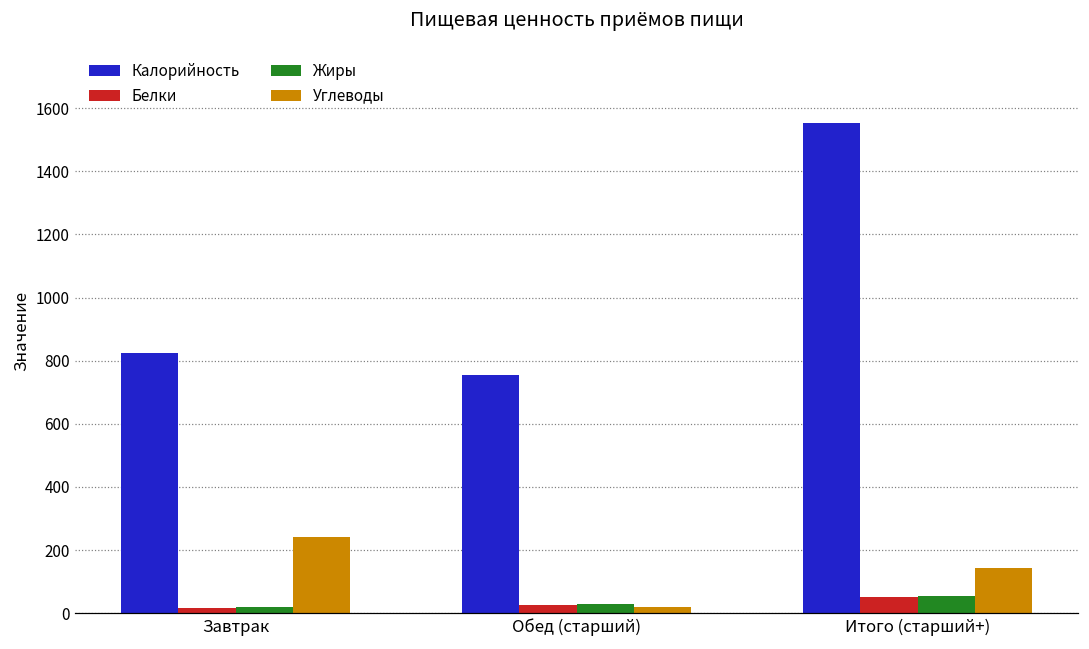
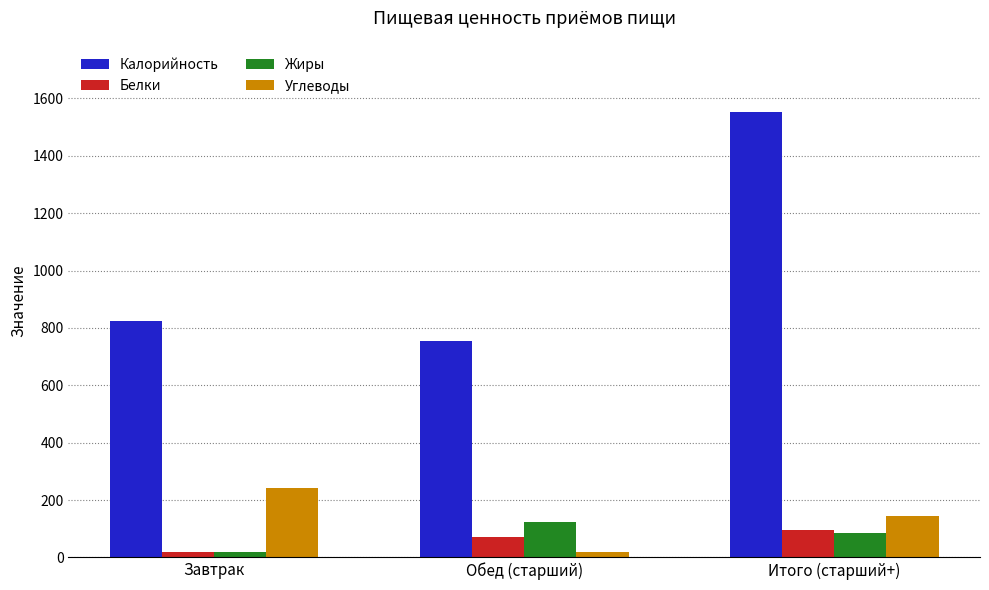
  {
    "Калорийность": {
      "Завтрак": 830,
      "Обед (старший)": 760,
      "Итого (старший+)": 1550
    },
    "Белки": {
      "Завтрак": 20,
-     "Обед (старший)": 30,
-     "Итого (старший+)": 50
+     "Обед (старший)": 70,
+     "Итого (старший+)": 100
    },
    "Жиры": {
      "Завтрак": 20,
-     "Обед (старший)": 30,
-     "Итого (старший+)": 50
+     "Обед (старший)": 120,
+     "Итого (старший+)": 90
    },
    "Углеводы": {
      "Завтрак": 240,
      "Обед (старший)": 20,
      "Итого (старший+)": 140
    }
  }
